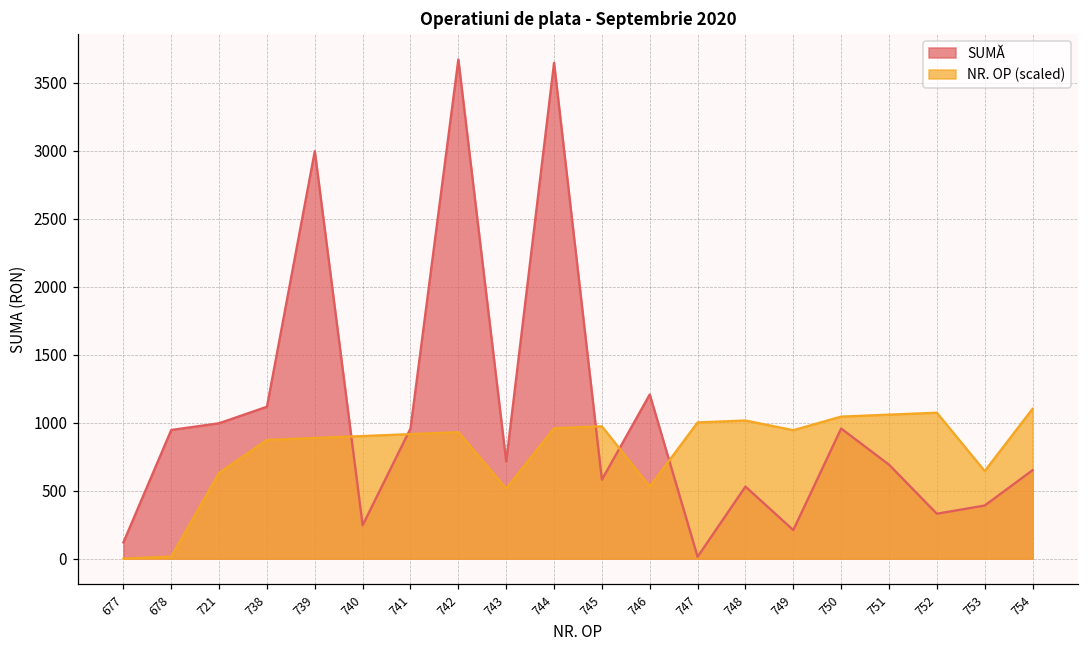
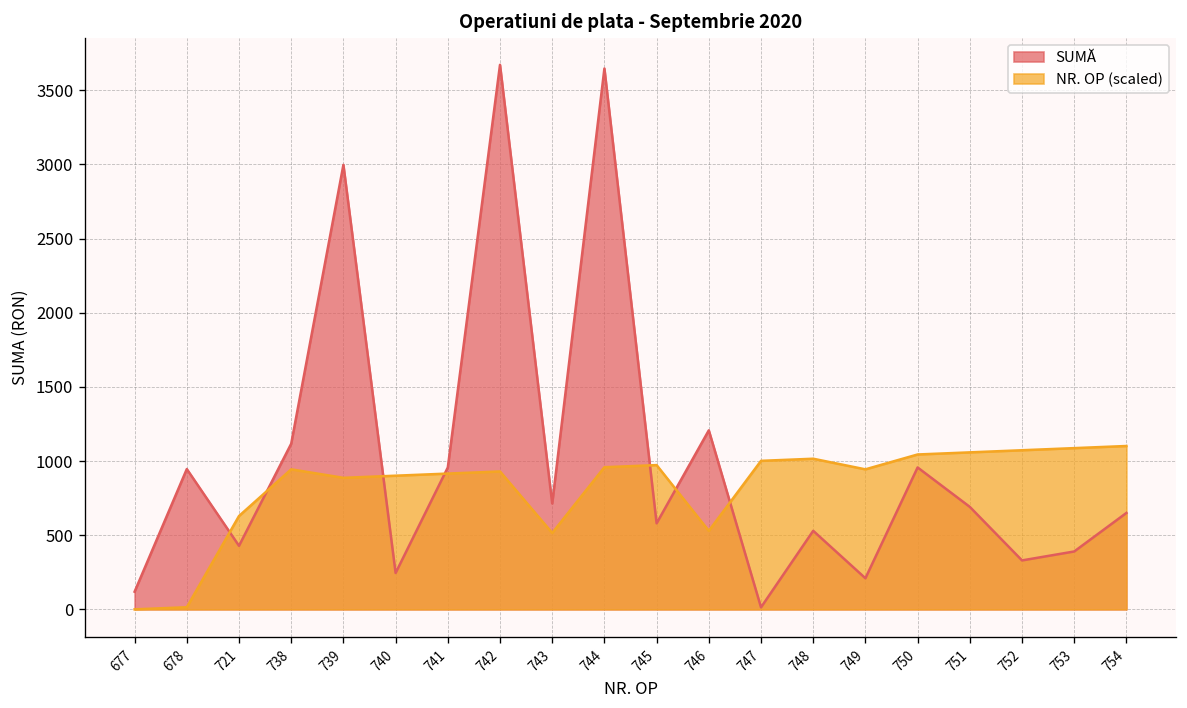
  {
    "SUMĂ": {
      "677": 120,
      "678": 950,
-     "721": 1000,
+     "721": 430,
      "738": 1120,
      "739": 3000,
      "740": 250,
      "741": 960,
      "742": 3670,
      "743": 710,
      "744": 3650,
      "745": 580,
      "746": 1210,
      "747": 10,
      "748": 530,
      "749": 210,
      "750": 960,
      "751": 690,
      "752": 330,
      "753": 390,
      "754": 650
    },
    "NR. OP (scaled)": {
      "677": 0,
      "678": 10,
      "721": 630,
-     "738": 870,
+     "738": 940,
      "739": 890,
      "740": 900,
      "741": 920,
      "742": 930,
      "743": 510,
      "744": 960,
      "745": 970,
      "746": 530,
      "747": 1000,
      "748": 1020,
      "749": 940,
      "750": 1040,
      "751": 1060,
      "752": 1070,
-     "753": 640,
+     "753": 1090,
      "754": 1100
    }
  }
